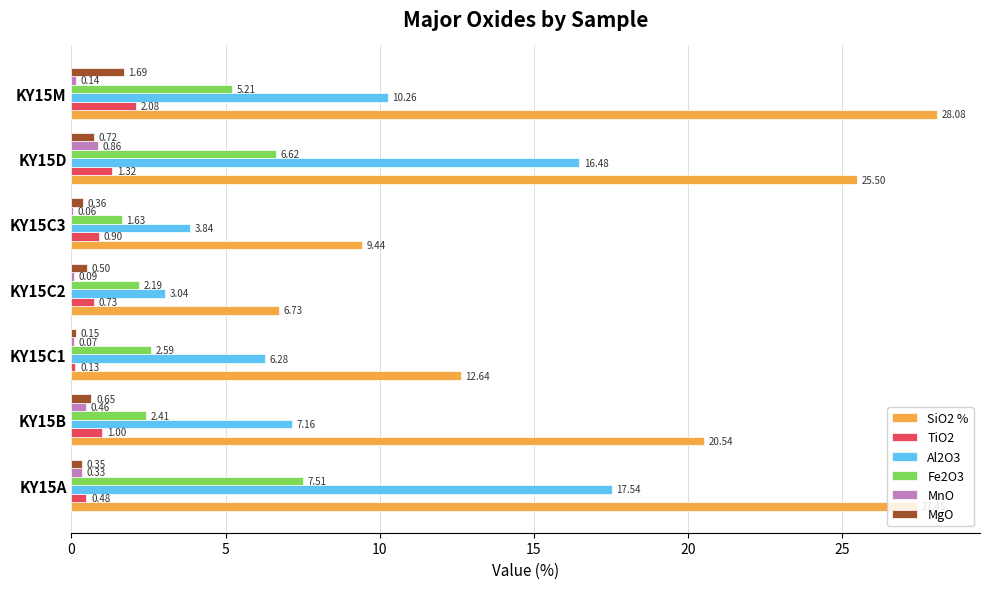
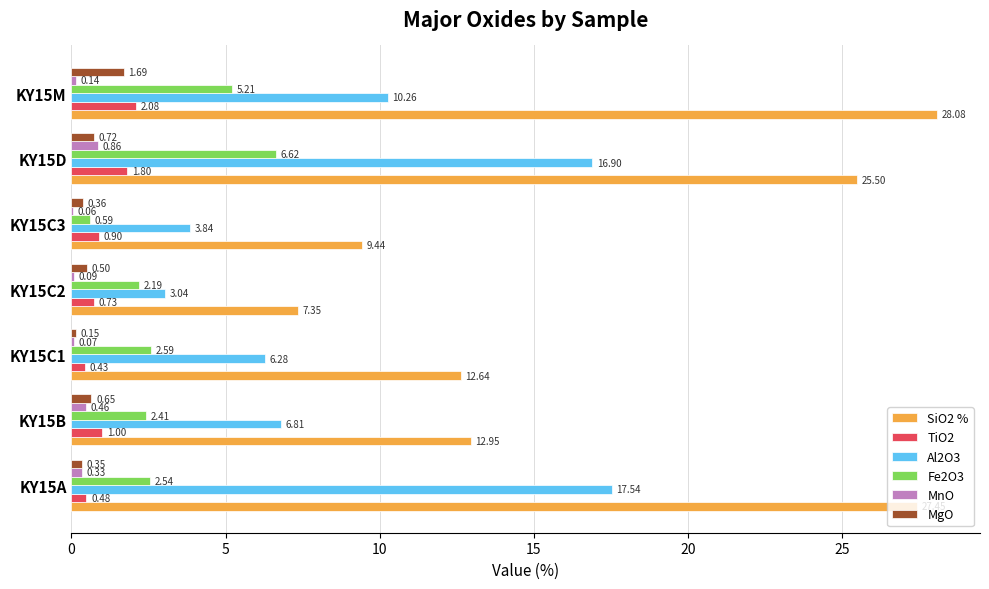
  {
    "SiO2 %": {
      "KY15M": 28.08,
      "KY15D": 25.50,
      "KY15C3": 9.44,
-     "KY15C2": 6.73,
+     "KY15C2": 7.35,
      "KY15C1": 12.64,
-     "KY15B": 20.54
+     "KY15B": 12.95
    },
    "TiO2": {
      "KY15M": 2.08,
-     "KY15D": 1.32,
+     "KY15D": 1.80,
      "KY15C3": 0.90,
      "KY15C2": 0.73,
-     "KY15C1": 0.13,
+     "KY15C1": 0.43,
      "KY15B": 1.00,
      "KY15A": 0.48
    },
    "Al2O3": {
      "KY15M": 10.26,
-     "KY15D": 16.48,
+     "KY15D": 16.90,
      "KY15C3": 3.84,
      "KY15C2": 3.04,
      "KY15C1": 6.28,
-     "KY15B": 7.16,
+     "KY15B": 6.81,
      "KY15A": 17.54
    },
    "Fe2O3": {
      "KY15M": 5.21,
      "KY15D": 6.62,
-     "KY15C3": 1.63,
+     "KY15C3": 0.59,
      "KY15C2": 2.19,
      "KY15C1": 2.59,
      "KY15B": 2.41,
-     "KY15A": 7.51
+     "KY15A": 2.54
    },
    "MnO": {
      "KY15M": 0.14,
      "KY15D": 0.86,
      "KY15C3": 0.06,
      "KY15C2": 0.09,
      "KY15C1": 0.07,
      "KY15B": 0.46,
      "KY15A": 0.33
    },
    "MgO": {
      "KY15M": 1.69,
      "KY15D": 0.72,
      "KY15C3": 0.36,
      "KY15C2": 0.50,
      "KY15C1": 0.15,
      "KY15B": 0.65,
      "KY15A": 0.35
    }
  }
